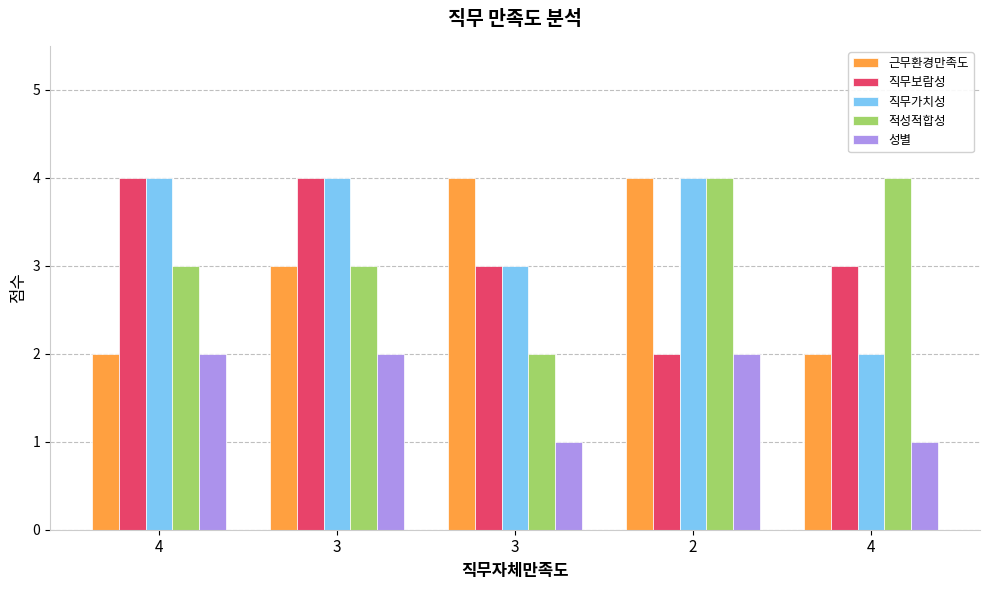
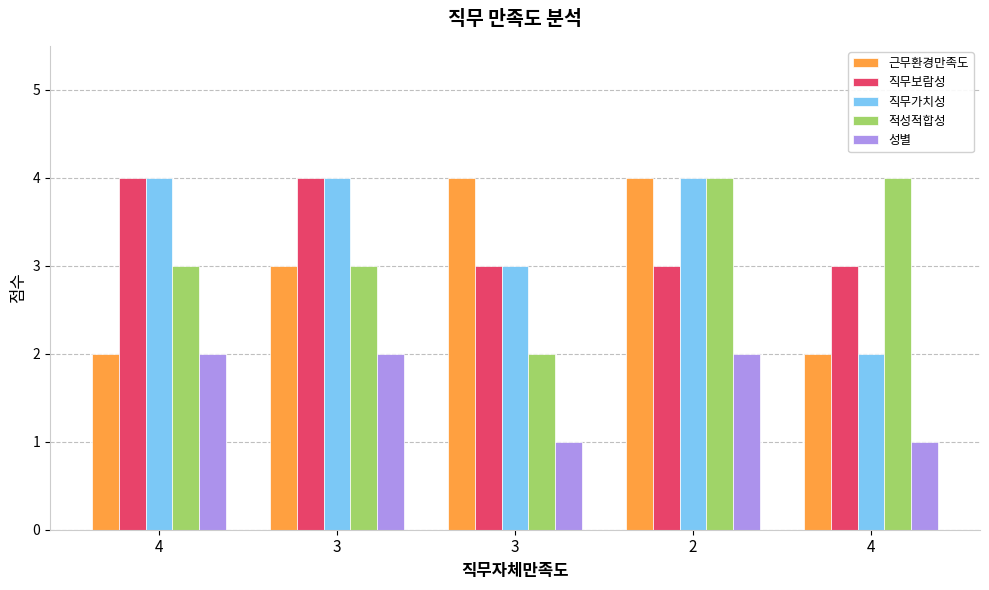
  {
    "근무환경만족도": {
      "2": 4
    },
    "직무보람성": {
-     "2": 2
+     "2": 3
    },
    "직무가치성": {
      "2": 4
    },
    "적성적합성": {
      "2": 4
    },
    "성별": {
      "2": 2
    }
  }
